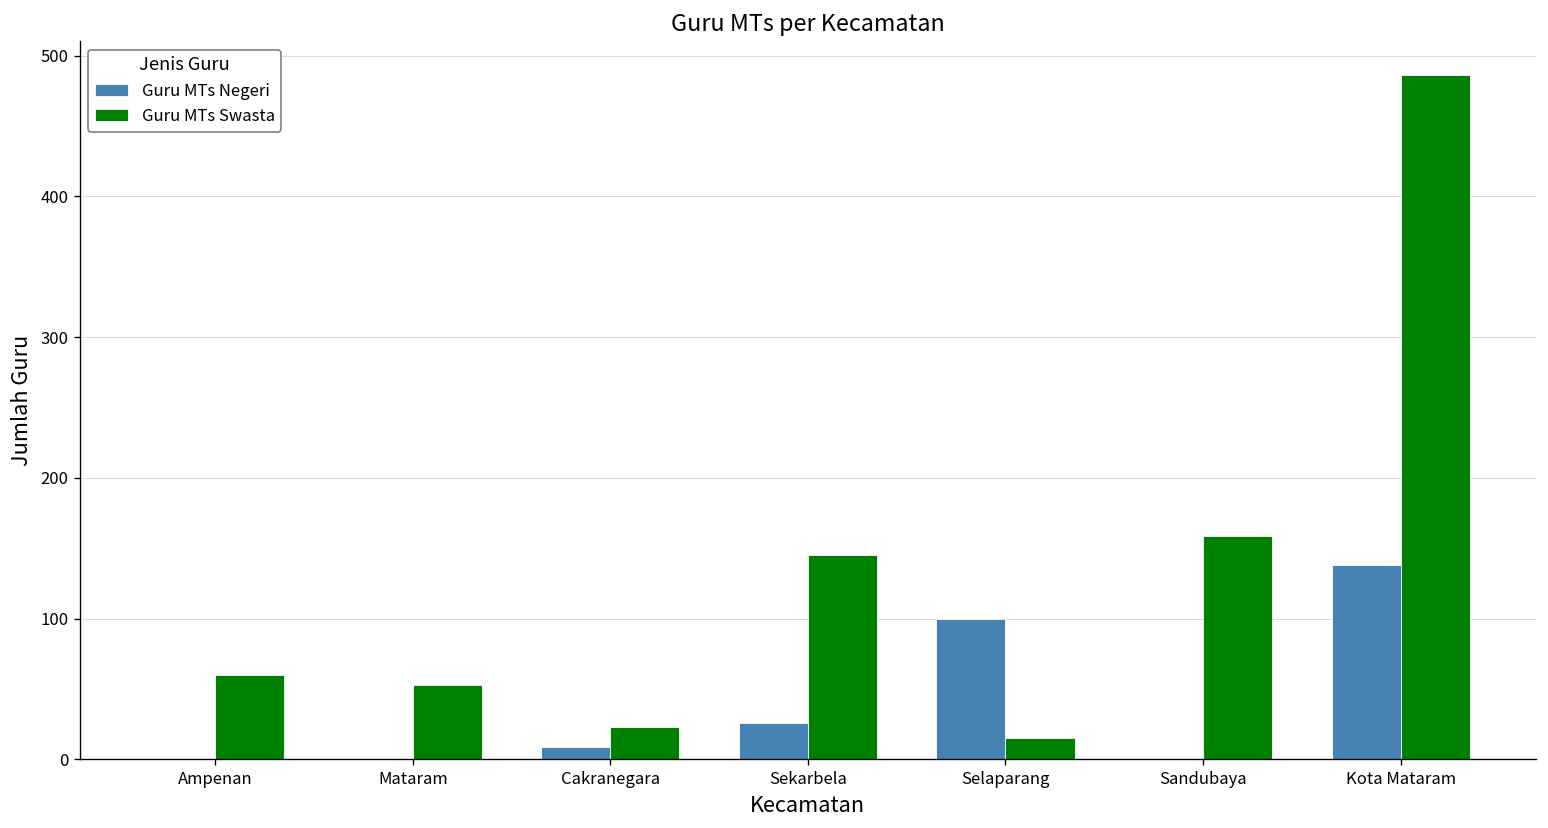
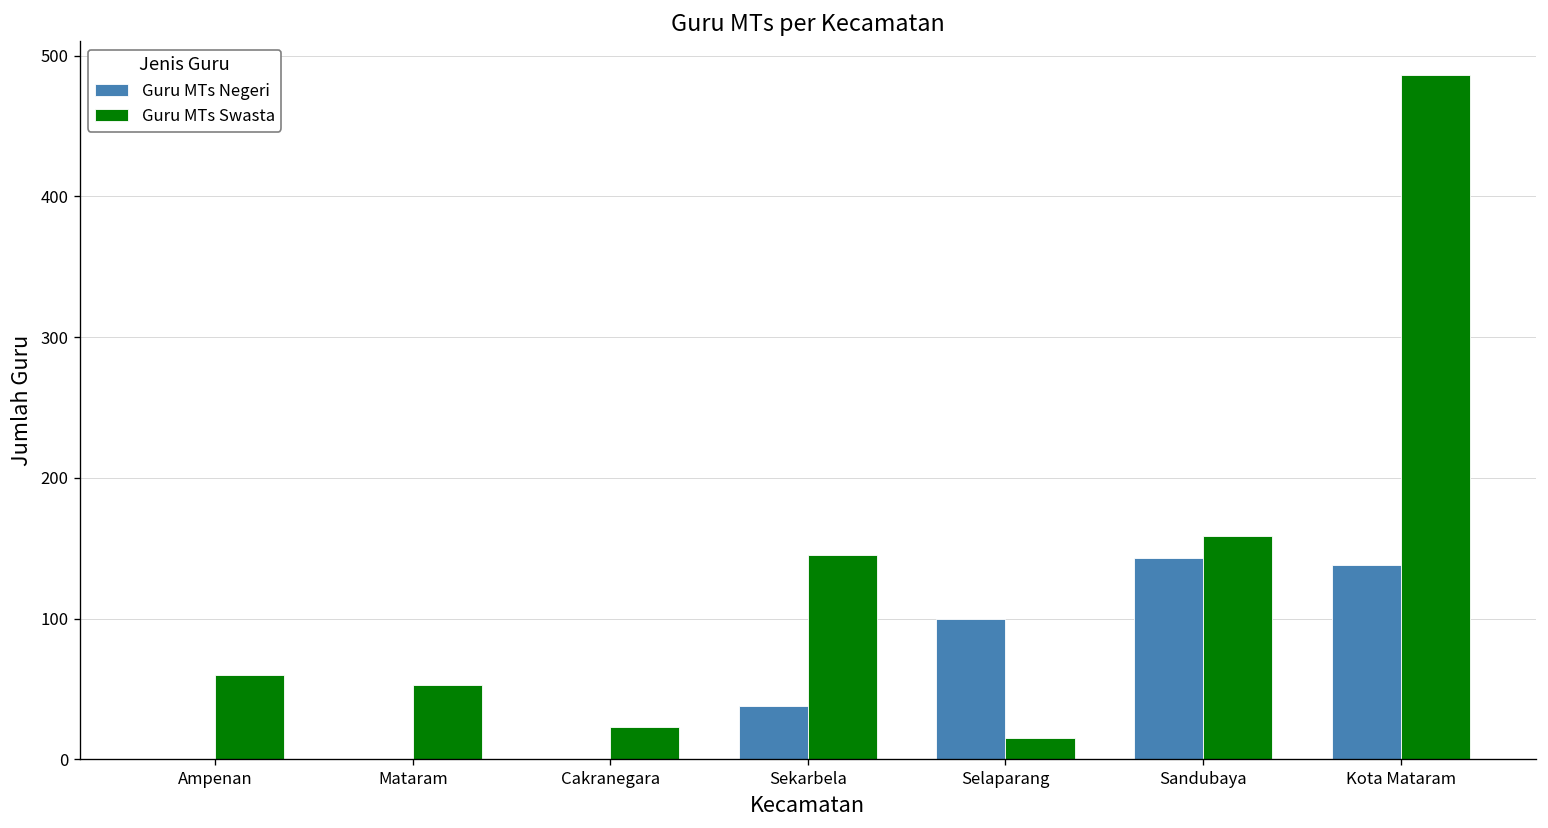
  {
    "Guru MTs Negeri": {
      "Ampenan": 0,
      "Mataram": 0,
-     "Cakranegara": 9,
-     "Sekarbela": 26,
+     "Cakranegara": 0,
+     "Sekarbela": 38,
      "Selaparang": 100,
-     "Sandubaya": 0,
+     "Sandubaya": 143,
      "Kota Mataram": 138
    },
    "Guru MTs Swasta": {
      "Ampenan": 60,
      "Mataram": 53,
      "Cakranegara": 23,
      "Sekarbela": 145,
      "Selaparang": 15,
      "Sandubaya": 159,
      "Kota Mataram": 486
    }
  }
